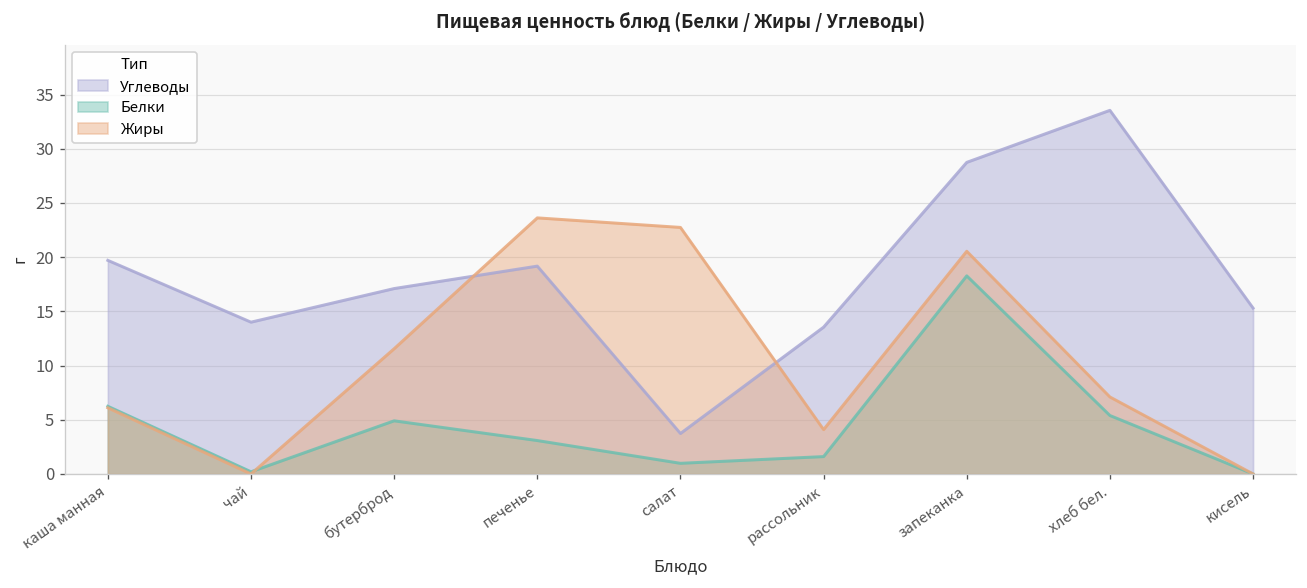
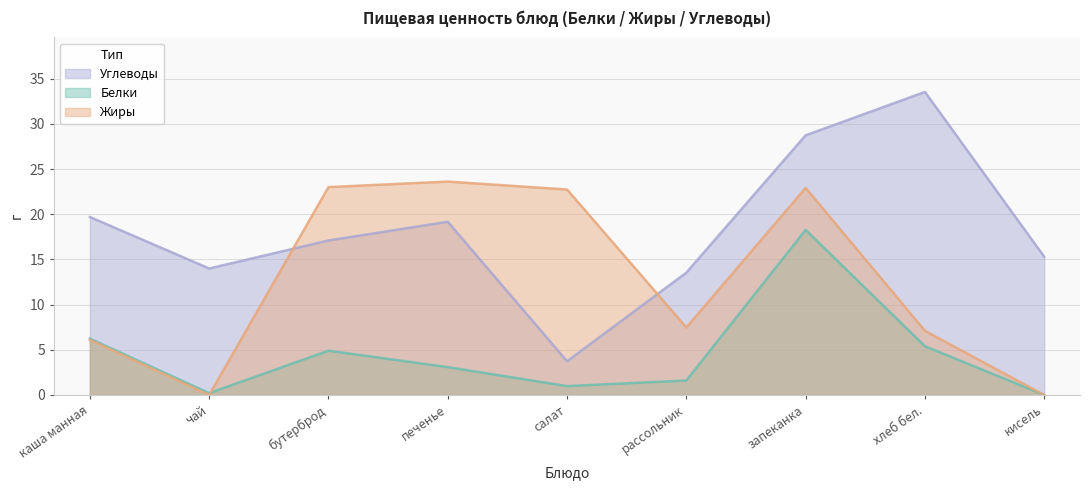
  {
    "Жиры": {
-     "бутерброд": 12,
+     "бутерброд": 23,
      "печенье": 24,
      "салат": 23,
-     "рассольник": 4,
-     "запеканка": 21,
+     "рассольник": 7,
+     "запеканка": 23,
      "хлеб бел.": 7
    }
  }
